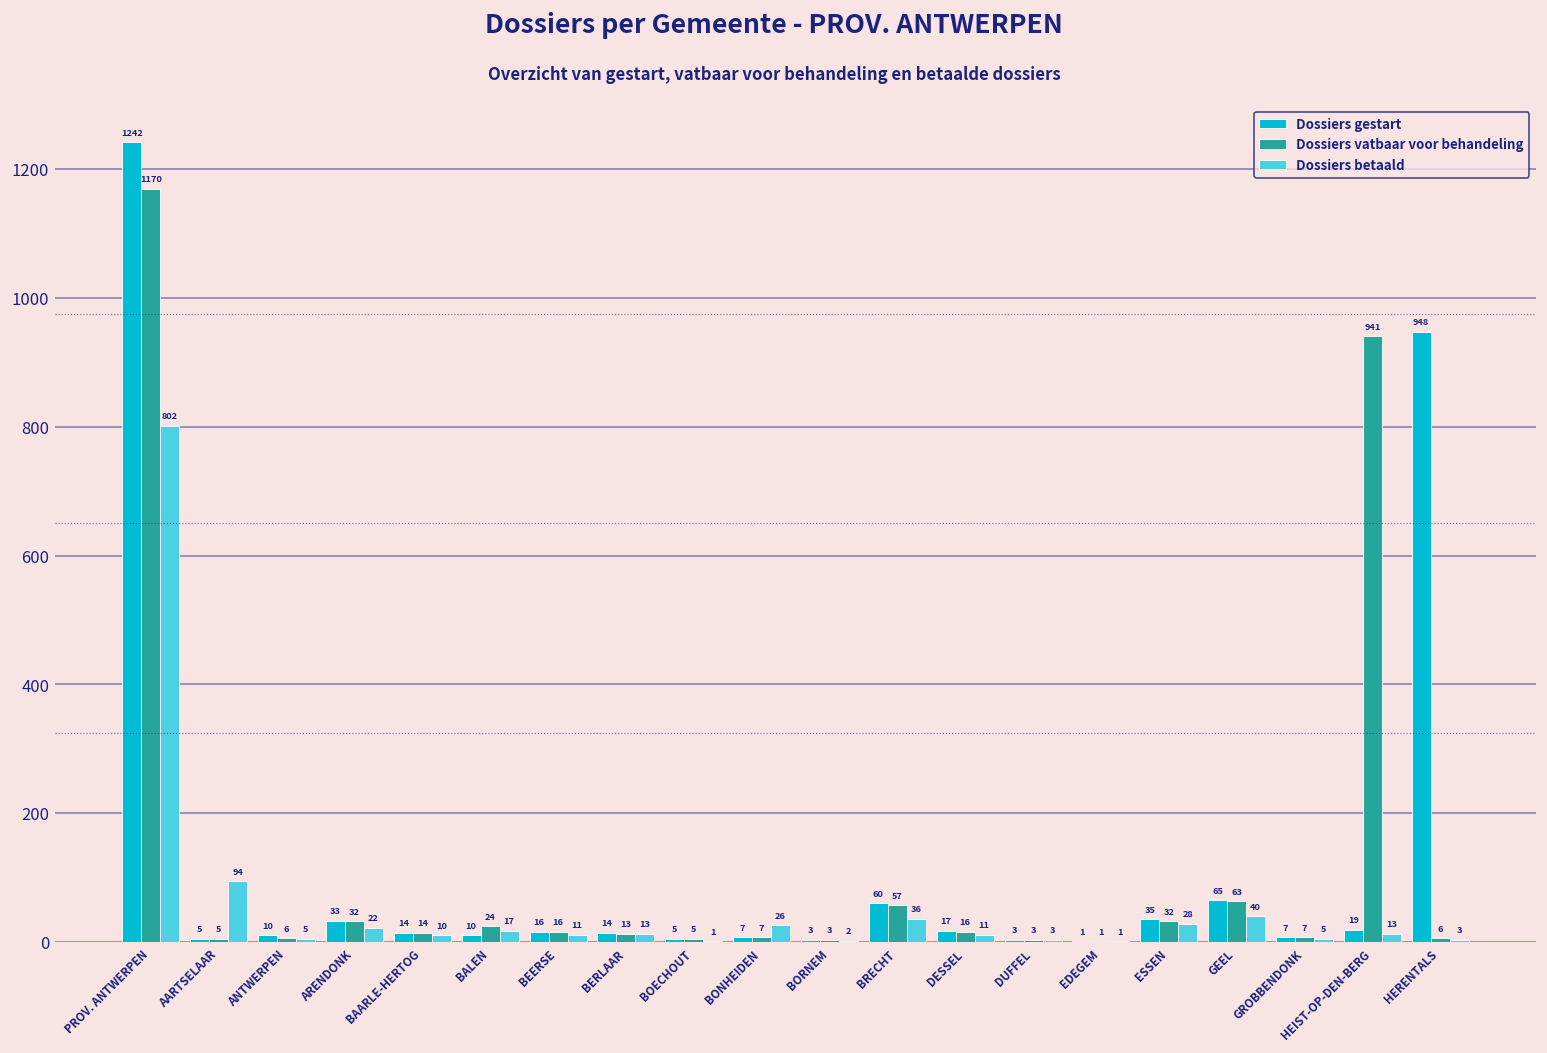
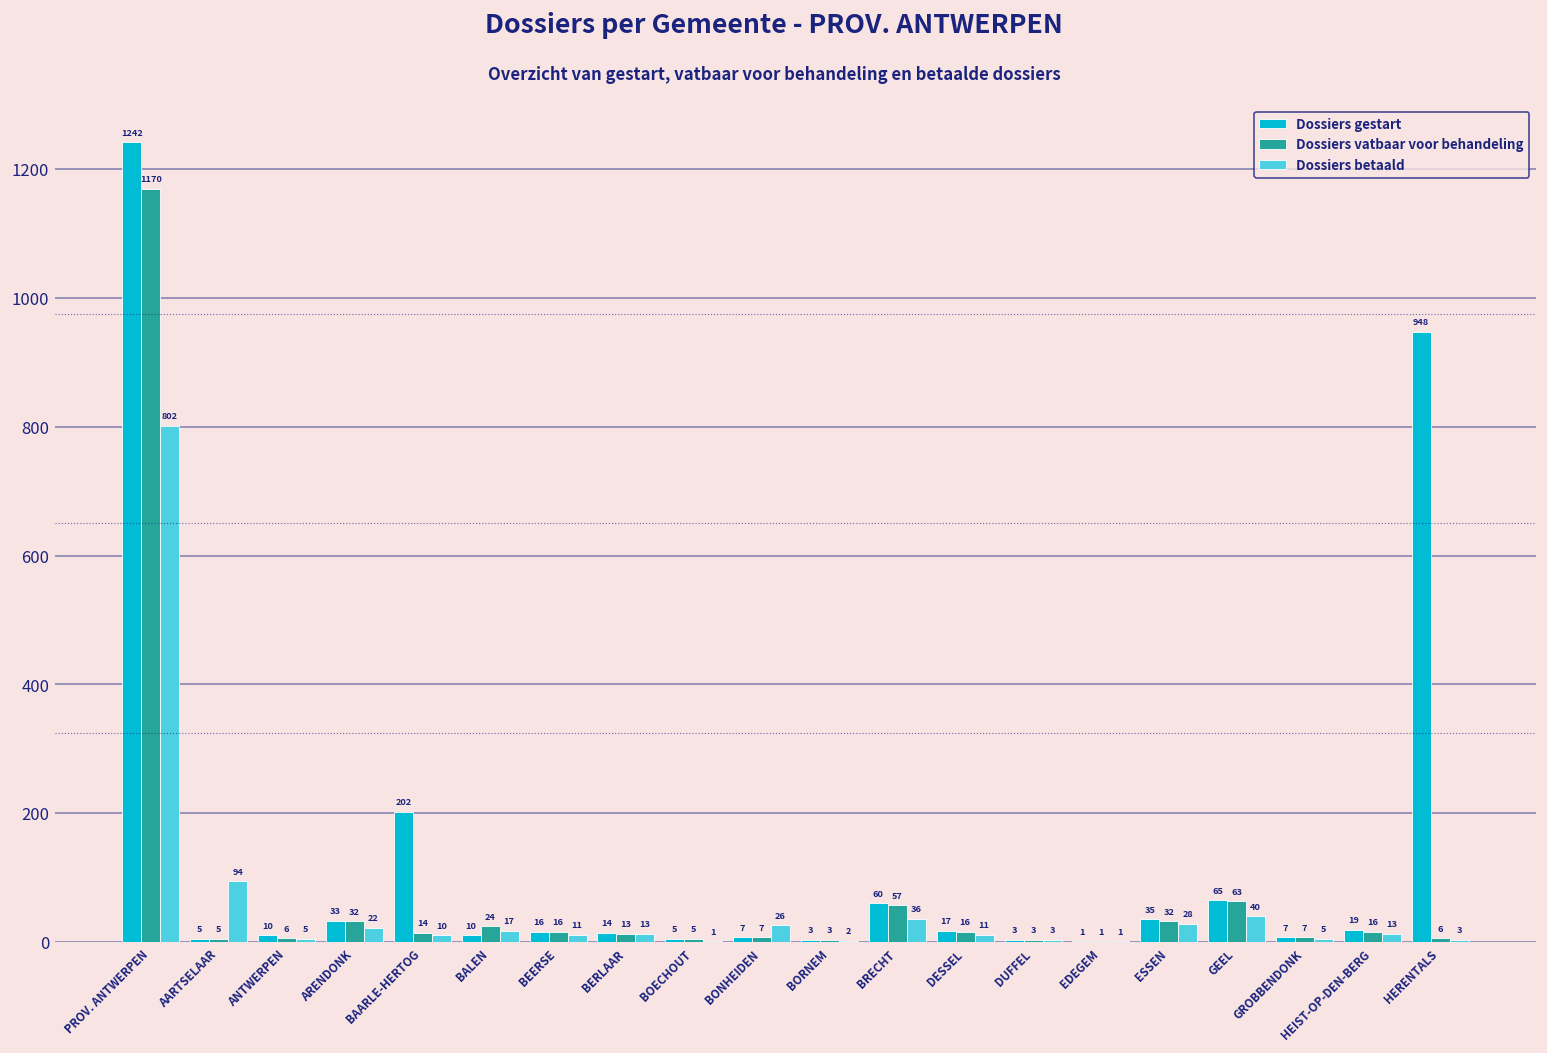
  {
    "Dossiers gestart": {
      "PROV. ANTWERPEN": 1242,
      "AARTSELAAR": 5,
      "ANTWERPEN": 10,
      "ARENDONK": 33,
-     "BAARLE-HERTOG": 14,
+     "BAARLE-HERTOG": 202,
      "BALEN": 10,
      "BEERSE": 16,
      "BERLAAR": 14,
      "BOECHOUT": 5,
      "BONHEIDEN": 7,
      "BORNEM": 3,
      "BRECHT": 60,
      "DESSEL": 17,
      "DUFFEL": 3,
      "EDEGEM": 1,
      "ESSEN": 35,
      "GEEL": 65,
      "GROBBENDONK": 7,
      "HEIST-OP-DEN-BERG": 19,
      "HERENTALS": 948
    },
    "Dossiers vatbaar voor behandeling": {
      "PROV. ANTWERPEN": 1170,
      "AARTSELAAR": 5,
      "ANTWERPEN": 6,
      "ARENDONK": 32,
      "BAARLE-HERTOG": 14,
      "BALEN": 24,
      "BEERSE": 16,
      "BERLAAR": 13,
      "BOECHOUT": 5,
      "BONHEIDEN": 7,
      "BORNEM": 3,
      "BRECHT": 57,
      "DESSEL": 16,
      "DUFFEL": 3,
      "EDEGEM": 1,
      "ESSEN": 32,
      "GEEL": 63,
      "GROBBENDONK": 7,
-     "HEIST-OP-DEN-BERG": 941,
+     "HEIST-OP-DEN-BERG": 16,
      "HERENTALS": 6
    },
    "Dossiers betaald": {
      "PROV. ANTWERPEN": 802,
      "AARTSELAAR": 94,
      "ANTWERPEN": 5,
      "ARENDONK": 22,
      "BAARLE-HERTOG": 10,
      "BALEN": 17,
      "BEERSE": 11,
      "BERLAAR": 13,
      "BOECHOUT": 1,
      "BONHEIDEN": 26,
      "BORNEM": 2,
      "BRECHT": 36,
      "DESSEL": 11,
      "DUFFEL": 3,
      "EDEGEM": 1,
      "ESSEN": 28,
      "GEEL": 40,
      "GROBBENDONK": 5,
      "HEIST-OP-DEN-BERG": 13,
      "HERENTALS": 3
    }
  }
